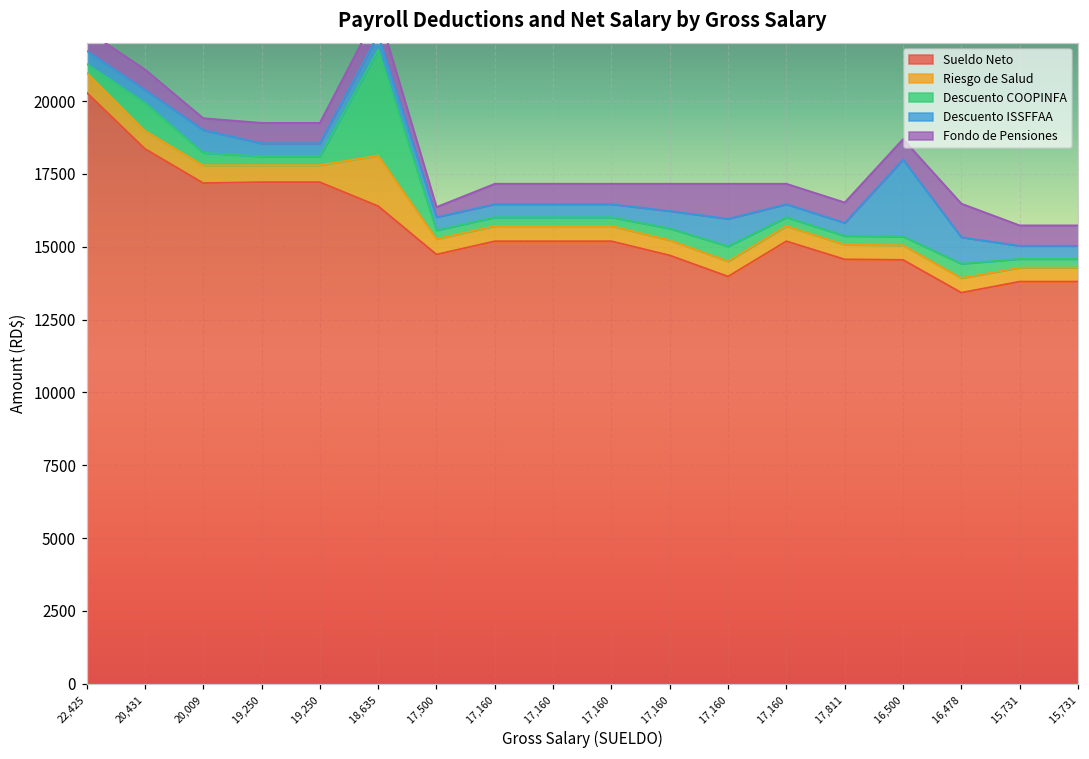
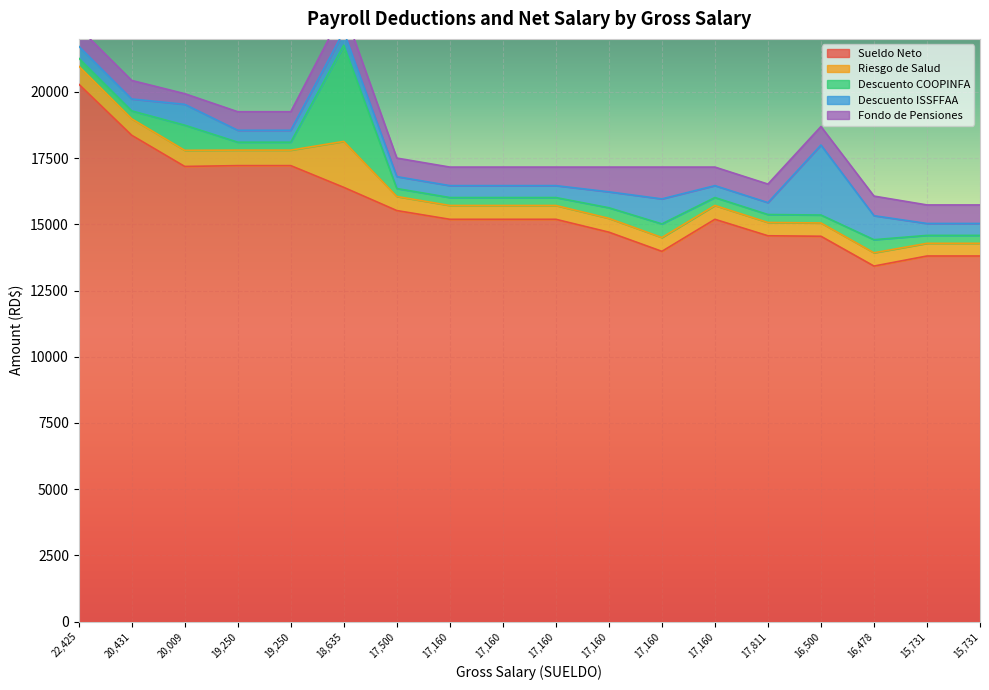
  {
    "Sueldo Neto": {
      "22,425": 20300,
      "20,431": 18400,
      "20,009": 17200,
      "18,635": 16400,
-     "17,500": 14700,
+     "17,500": 15500,
      "17,811": 14600,
      "16,500": 14500,
      "16,478": 13400
    },
    "Riesgo de Salud": {
      "22,425": 700,
      "20,431": 600,
      "20,009": 600,
      "18,635": 1700,
      "17,500": 500,
      "17,811": 500,
      "16,500": 500,
      "16,478": 500
    },
    "Descuento COOPINFA": {
      "22,425": 300,
-     "20,431": 1000,
-     "20,009": 400,
+     "20,431": 300,
+     "20,009": 900,
      "18,635": 3600,
      "17,500": 300,
      "17,811": 300,
      "16,500": 300,
      "16,478": 500
    },
    "Descuento ISSFFAA": {
      "22,425": 500,
      "20,431": 500,
      "20,009": 800,
      "17,500": 500,
      "17,811": 500,
      "16,500": 2600,
      "16,478": 900
    },
    "Fondo de Pensiones": {
      "20,431": 700,
      "20,009": 400,
-     "17,500": 300,
+     "17,500": 700,
      "17,811": 700,
      "16,500": 700,
-     "16,478": 1200
+     "16,478": 700
    }
  }
